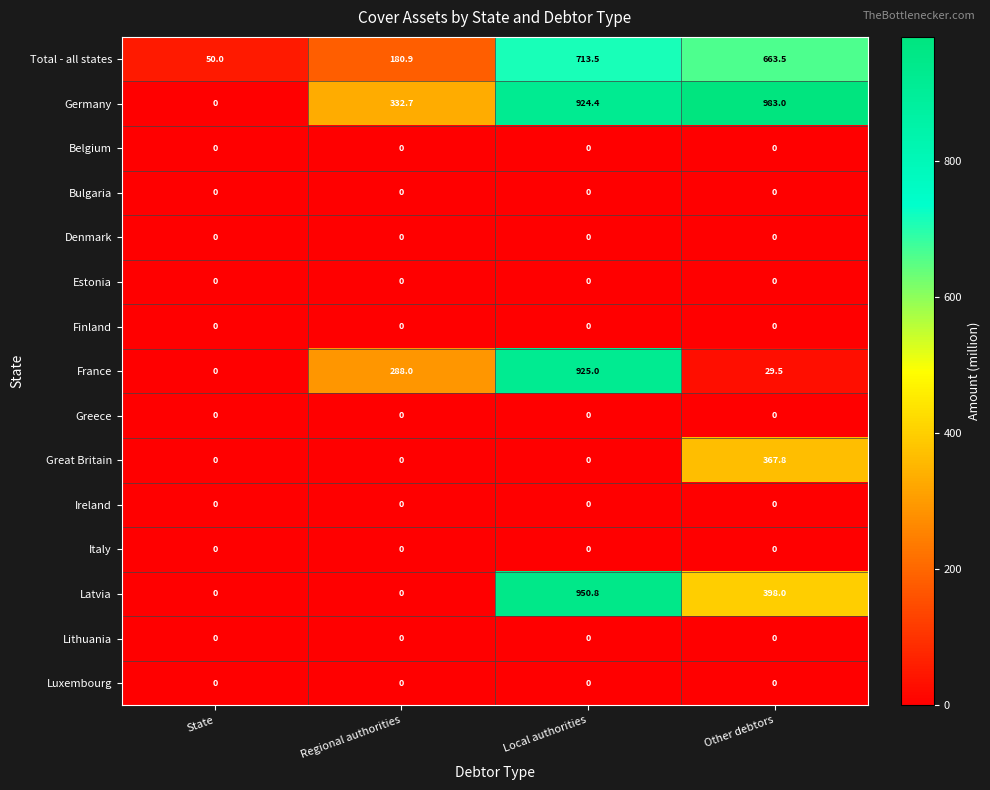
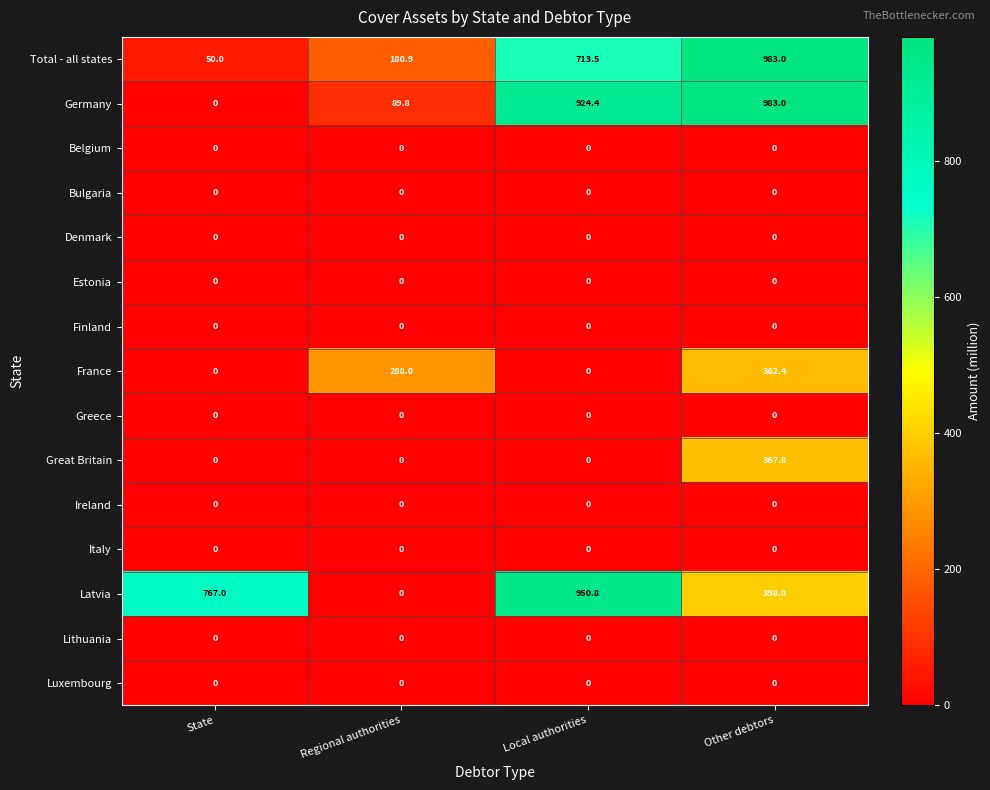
  {
    "Total - all states": {
      "State": 50.0,
      "Regional authorities": 180.9,
      "Local authorities": 713.5,
-     "Other debtors": 663.5
+     "Other debtors": 983.0
    },
    "Germany": {
      "State": 0,
-     "Regional authorities": 332.7,
+     "Regional authorities": 89.8,
      "Local authorities": 924.4,
      "Other debtors": 983.0
    },
    "Belgium": {
      "State": 0,
      "Regional authorities": 0,
      "Local authorities": 0,
      "Other debtors": 0
    },
    "Bulgaria": {
      "State": 0,
      "Regional authorities": 0,
      "Local authorities": 0,
      "Other debtors": 0
    },
    "Denmark": {
      "State": 0,
      "Regional authorities": 0,
      "Local authorities": 0,
      "Other debtors": 0
    },
    "Estonia": {
      "State": 0,
      "Regional authorities": 0,
      "Local authorities": 0,
      "Other debtors": 0
    },
    "Finland": {
      "State": 0,
      "Regional authorities": 0,
      "Local authorities": 0,
      "Other debtors": 0
    },
    "France": {
      "State": 0,
      "Regional authorities": 288.0,
-     "Local authorities": 925.0,
-     "Other debtors": 29.5
+     "Local authorities": 0,
+     "Other debtors": 362.4
    },
    "Greece": {
      "State": 0,
      "Regional authorities": 0,
      "Local authorities": 0,
      "Other debtors": 0
    },
    "Great Britain": {
      "State": 0,
      "Regional authorities": 0,
      "Local authorities": 0,
      "Other debtors": 367.8
    },
    "Ireland": {
      "State": 0,
      "Regional authorities": 0,
      "Local authorities": 0,
      "Other debtors": 0
    },
    "Italy": {
      "State": 0,
      "Regional authorities": 0,
      "Local authorities": 0,
      "Other debtors": 0
    },
    "Latvia": {
-     "State": 0,
+     "State": 767.0,
      "Regional authorities": 0,
      "Local authorities": 950.8,
      "Other debtors": 398.0
    },
    "Lithuania": {
      "State": 0,
      "Regional authorities": 0,
      "Local authorities": 0,
      "Other debtors": 0
    },
    "Luxembourg": {
      "State": 0,
      "Regional authorities": 0,
      "Local authorities": 0,
      "Other debtors": 0
    }
  }
